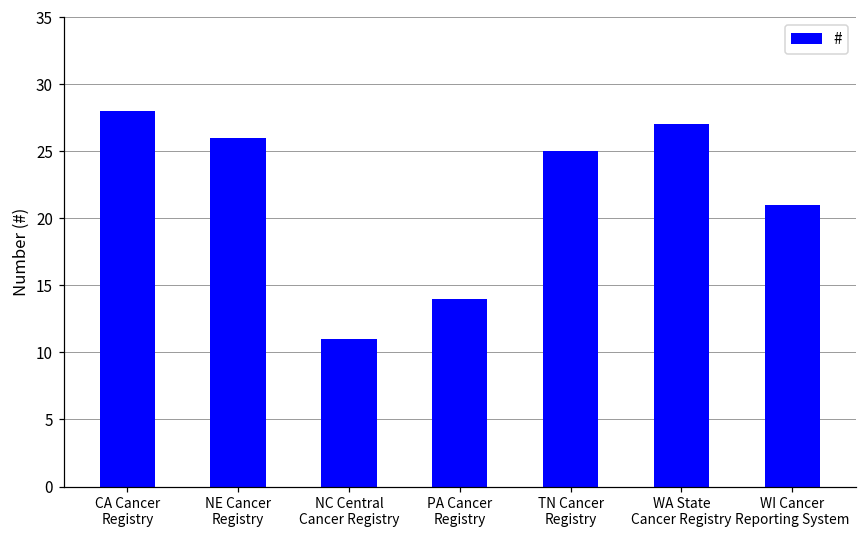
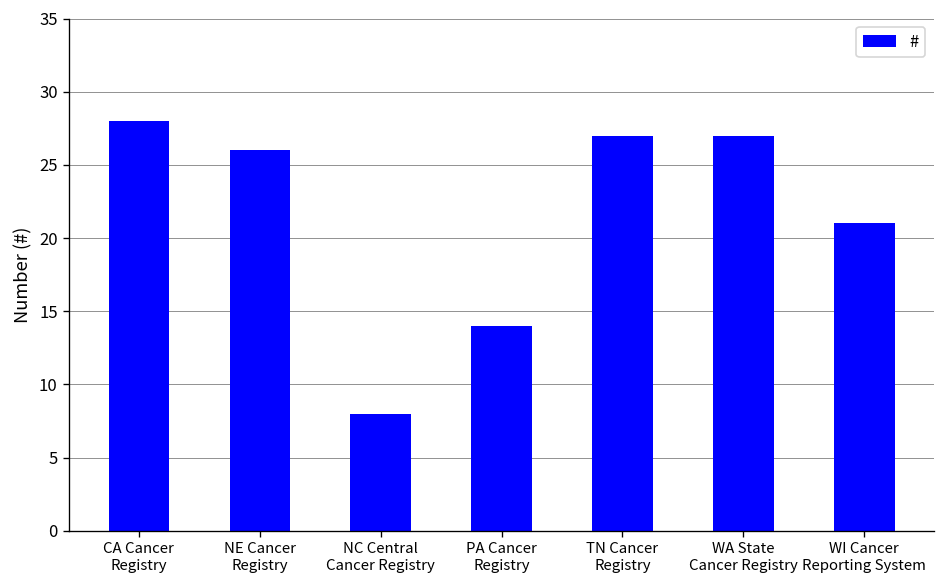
  {
    "CA Cancer Registry": 28,
    "NE Cancer Registry": 26,
-   "NC Central Cancer Registry": 11,
+   "NC Central Cancer Registry": 8,
    "PA Cancer Registry": 14,
-   "TN Cancer Registry": 25,
+   "TN Cancer Registry": 27,
    "WA State Cancer Registry": 27,
    "WI Cancer Reporting System": 21
  }
